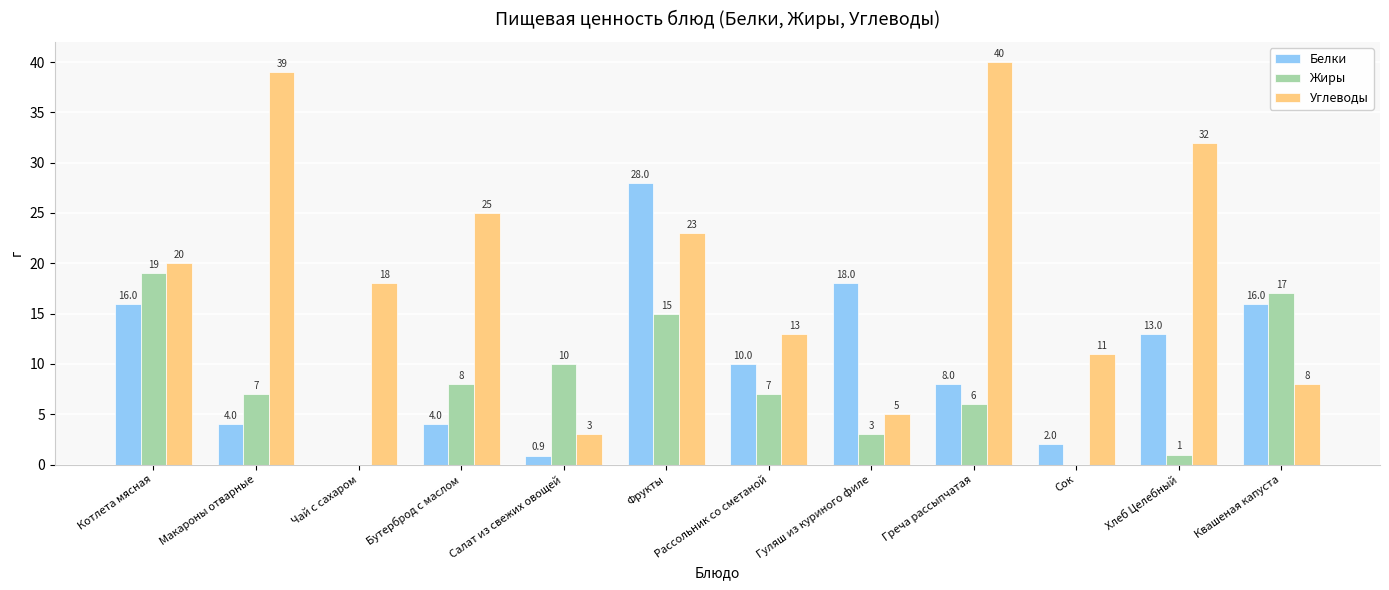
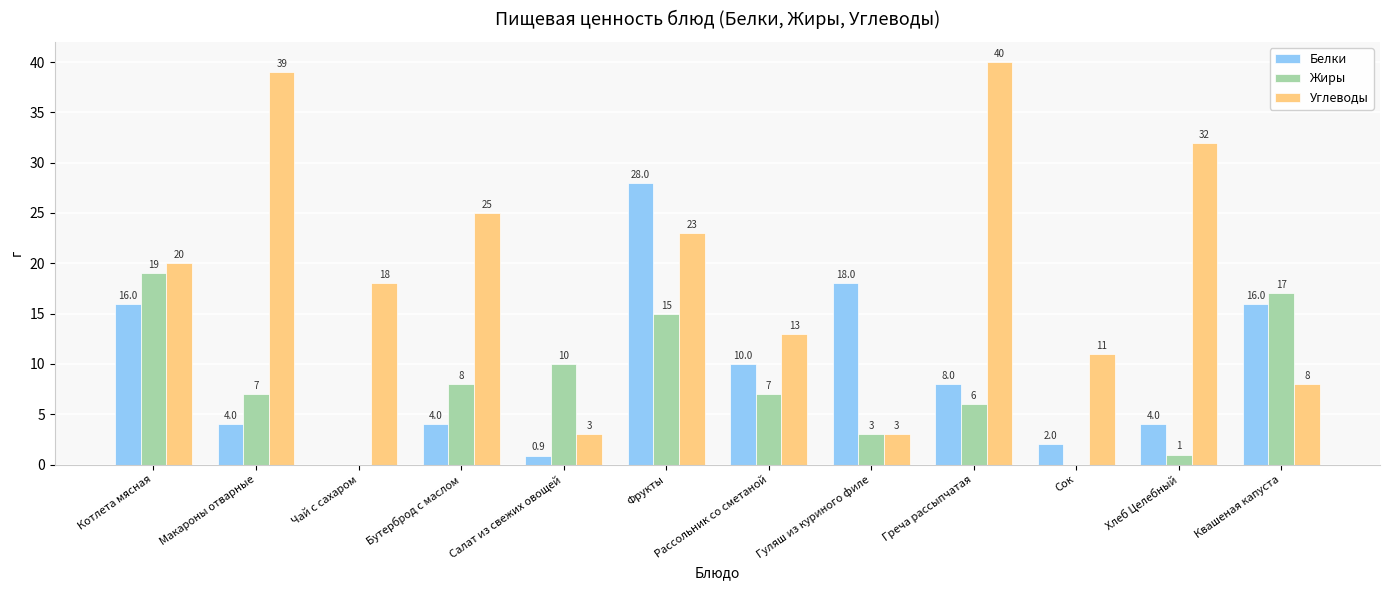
  {
    "Белки": {
      "Котлета мясная": 16.0,
      "Макароны отварные": 4.0,
      "Бутерброд с маслом": 4.0,
      "Салат из свежих овощей": 0.9,
      "Фрукты": 28.0,
      "Рассольник со сметаной": 10.0,
      "Гуляш из куриного филе": 18.0,
      "Греча рассыпчатая": 8.0,
      "Сок": 2.0,
-     "Хлеб Целебный": 13.0,
+     "Хлеб Целебный": 4.0,
      "Квашеная капуста": 16.0
    },
    "Жиры": {
      "Котлета мясная": 19,
      "Макароны отварные": 7,
      "Бутерброд с маслом": 8,
      "Салат из свежих овощей": 10,
      "Фрукты": 15,
      "Рассольник со сметаной": 7,
      "Гуляш из куриного филе": 3,
      "Греча рассыпчатая": 6,
      "Хлеб Целебный": 1,
      "Квашеная капуста": 17
    },
    "Углеводы": {
      "Котлета мясная": 20,
      "Макароны отварные": 39,
      "Чай с сахаром": 18,
      "Бутерброд с маслом": 25,
      "Салат из свежих овощей": 3,
      "Фрукты": 23,
      "Рассольник со сметаной": 13,
-     "Гуляш из куриного филе": 5,
+     "Гуляш из куриного филе": 3,
      "Греча рассыпчатая": 40,
      "Сок": 11,
      "Хлеб Целебный": 32,
      "Квашеная капуста": 8
    }
  }
